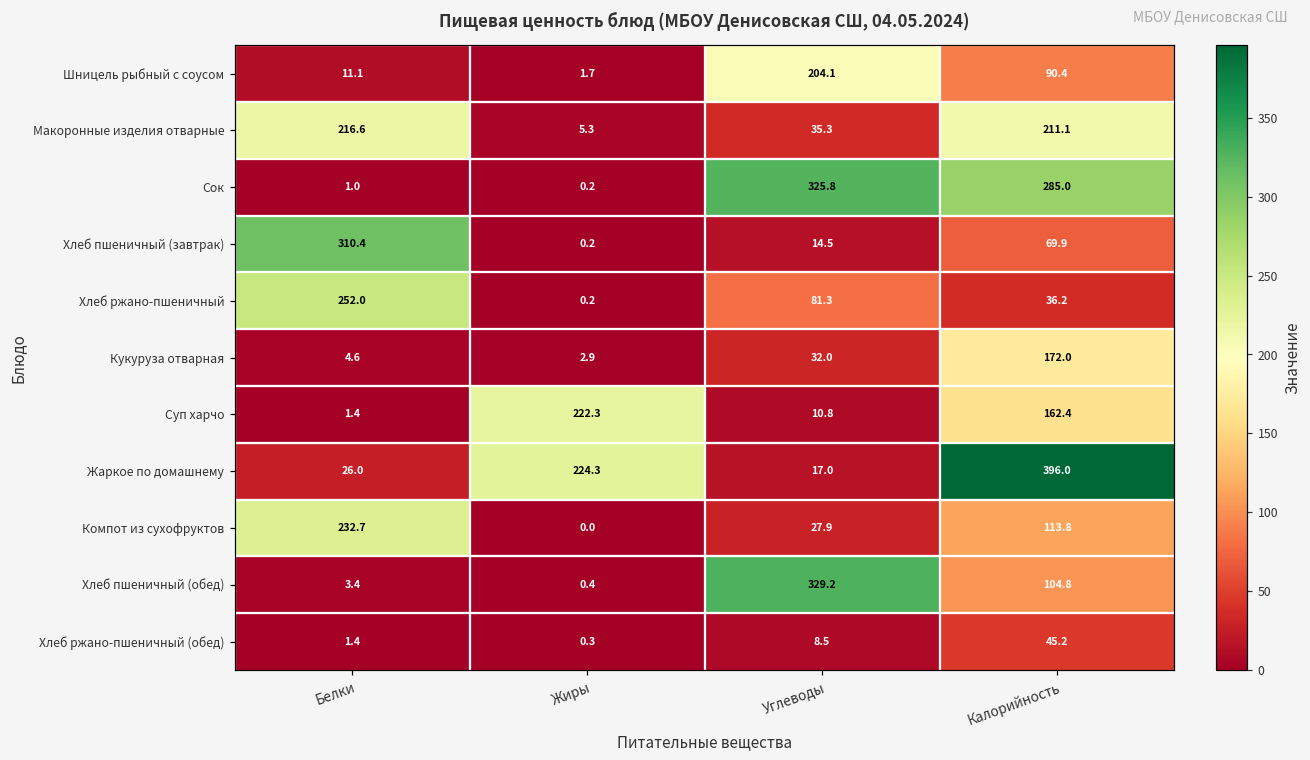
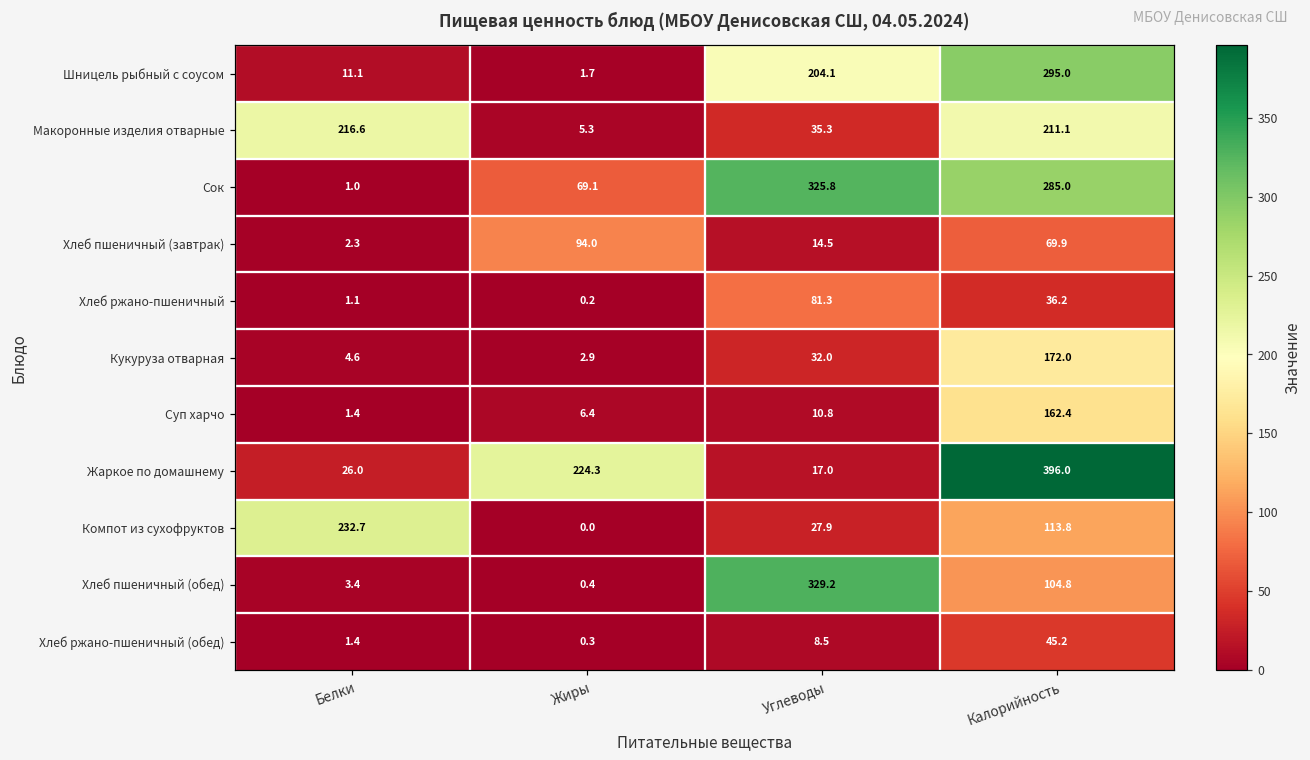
  {
    "Шницель рыбный с соусом": {
      "Белки": 11.1,
      "Жиры": 1.7,
      "Углеводы": 204.1,
-     "Калорийность": 90.4
+     "Калорийность": 295.0
    },
    "Макоронные изделия отварные": {
      "Белки": 216.6,
      "Жиры": 5.3,
      "Углеводы": 35.3,
      "Калорийность": 211.1
    },
    "Сок": {
      "Белки": 1.0,
-     "Жиры": 0.2,
+     "Жиры": 69.1,
      "Углеводы": 325.8,
      "Калорийность": 285.0
    },
    "Хлеб пшеничный (завтрак)": {
-     "Белки": 310.4,
-     "Жиры": 0.2,
+     "Белки": 2.3,
+     "Жиры": 94.0,
      "Углеводы": 14.5,
      "Калорийность": 69.9
    },
    "Хлеб ржано-пшеничный": {
-     "Белки": 252.0,
+     "Белки": 1.1,
      "Жиры": 0.2,
      "Углеводы": 81.3,
      "Калорийность": 36.2
    },
    "Кукуруза отварная": {
      "Белки": 4.6,
      "Жиры": 2.9,
      "Углеводы": 32.0,
      "Калорийность": 172.0
    },
    "Суп харчо": {
      "Белки": 1.4,
-     "Жиры": 222.3,
+     "Жиры": 6.4,
      "Углеводы": 10.8,
      "Калорийность": 162.4
    },
    "Жаркое по домашнему": {
      "Белки": 26.0,
      "Жиры": 224.3,
      "Углеводы": 17.0,
      "Калорийность": 396.0
    },
    "Компот из сухофруктов": {
      "Белки": 232.7,
      "Жиры": 0.0,
      "Углеводы": 27.9,
      "Калорийность": 113.8
    },
    "Хлеб пшеничный (обед)": {
      "Белки": 3.4,
      "Жиры": 0.4,
      "Углеводы": 329.2,
      "Калорийность": 104.8
    },
    "Хлеб ржано-пшеничный (обед)": {
      "Белки": 1.4,
      "Жиры": 0.3,
      "Углеводы": 8.5,
      "Калорийность": 45.2
    }
  }
